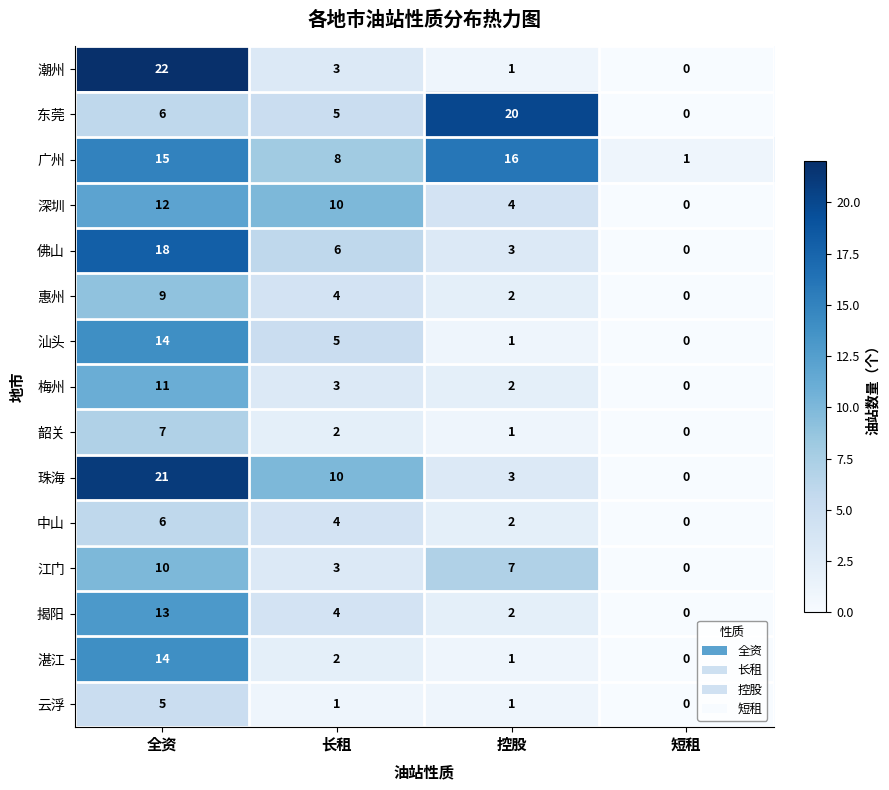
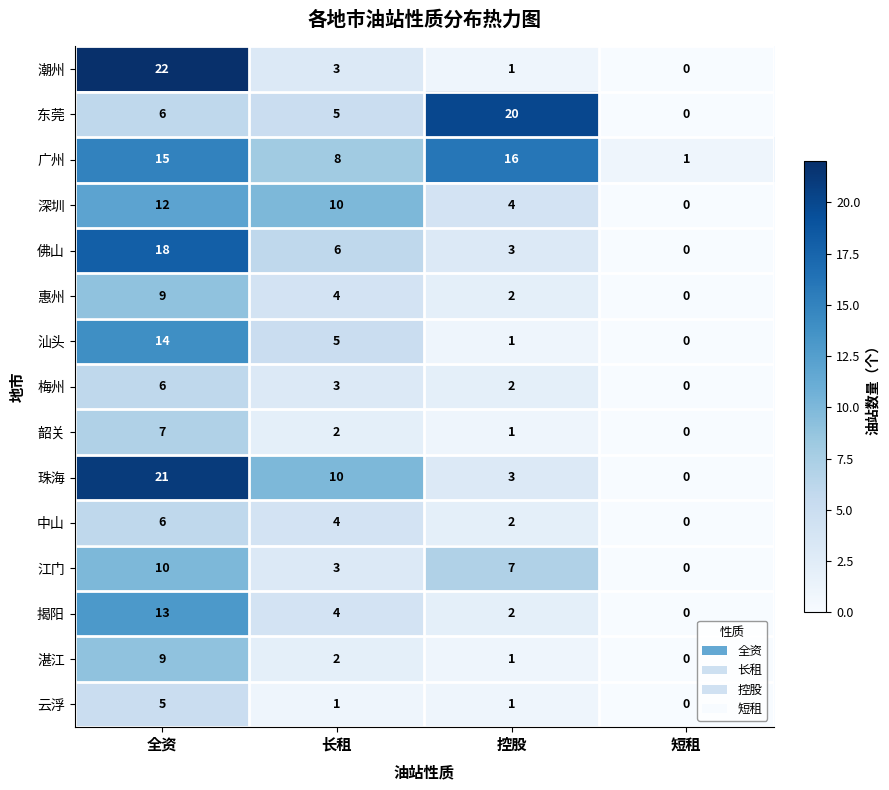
  {
    "潮州": {
      "全资": 22,
      "长租": 3,
      "控股": 1,
      "短租": 0
    },
    "东莞": {
      "全资": 6,
      "长租": 5,
      "控股": 20,
      "短租": 0
    },
    "广州": {
      "全资": 15,
      "长租": 8,
      "控股": 16,
      "短租": 1
    },
    "深圳": {
      "全资": 12,
      "长租": 10,
      "控股": 4,
      "短租": 0
    },
    "佛山": {
      "全资": 18,
      "长租": 6,
      "控股": 3,
      "短租": 0
    },
    "惠州": {
      "全资": 9,
      "长租": 4,
      "控股": 2,
      "短租": 0
    },
    "汕头": {
      "全资": 14,
      "长租": 5,
      "控股": 1,
      "短租": 0
    },
    "梅州": {
-     "全资": 11,
+     "全资": 6,
      "长租": 3,
      "控股": 2,
      "短租": 0
    },
    "韶关": {
      "全资": 7,
      "长租": 2,
      "控股": 1,
      "短租": 0
    },
    "珠海": {
      "全资": 21,
      "长租": 10,
      "控股": 3,
      "短租": 0
    },
    "中山": {
      "全资": 6,
      "长租": 4,
      "控股": 2,
      "短租": 0
    },
    "江门": {
      "全资": 10,
      "长租": 3,
      "控股": 7,
      "短租": 0
    },
    "揭阳": {
      "全资": 13,
      "长租": 4,
      "控股": 2,
      "短租": 0
    },
    "湛江": {
-     "全资": 14,
+     "全资": 9,
      "长租": 2,
      "控股": 1,
      "短租": 0
    },
    "云浮": {
      "全资": 5,
      "长租": 1,
      "控股": 1,
      "短租": 0
    }
  }
